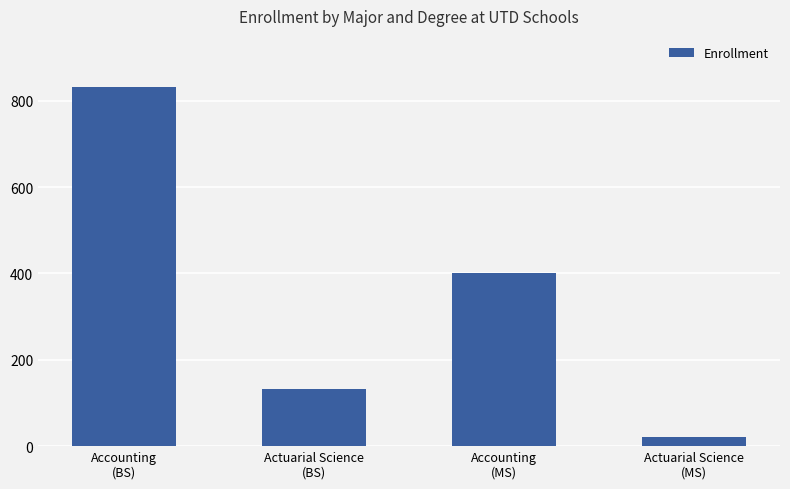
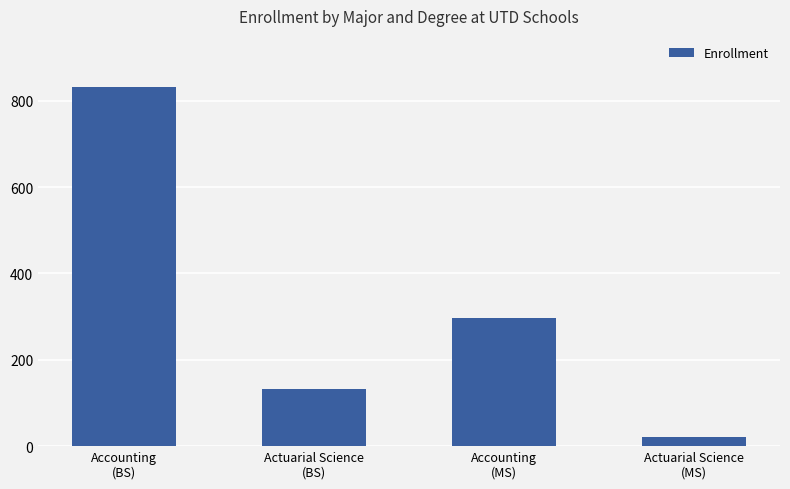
  {
    "Accounting (BS)": 830,
    "Actuarial Science (BS)": 130,
-   "Accounting (MS)": 400,
+   "Accounting (MS)": 300,
    "Actuarial Science (MS)": 20
  }
